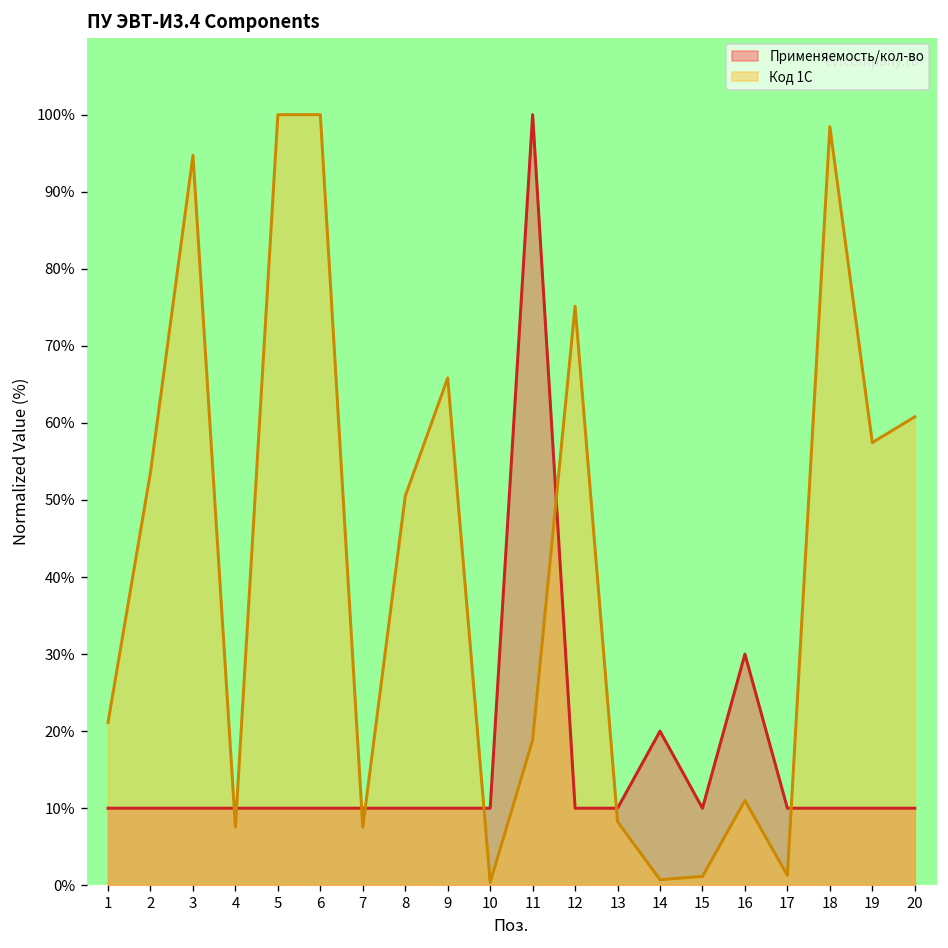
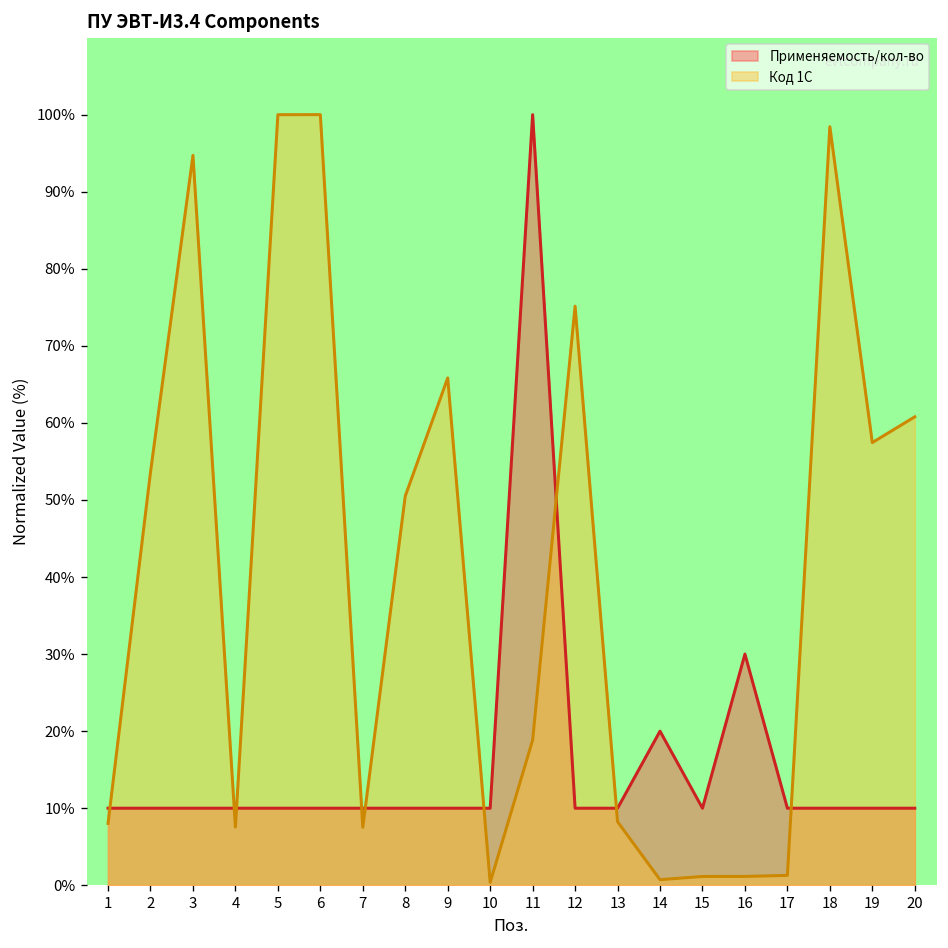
  {
    "Применяемость/кол-во": {
      "1": "10%",
      "2": "10%",
      "3": "10%",
      "4": "10%",
      "5": "10%",
      "6": "10%",
      "7": "10%",
      "8": "10%",
      "9": "10%",
      "10": "10%",
      "11": "100%",
      "12": "10%",
      "13": "10%",
      "14": "20%",
      "15": "10%",
      "16": "30%",
      "17": "10%",
      "18": "10%",
      "19": "10%",
      "20": "10%"
    },
    "Код 1С": {
-     "1": "21%",
+     "1": "8%",
      "2": "54%",
      "3": "95%",
      "4": "8%",
      "5": "100%",
      "6": "100%",
      "7": "8%",
      "8": "51%",
      "9": "66%",
      "10": "0%",
      "11": "19%",
      "12": "75%",
      "13": "8%",
      "14": "1%",
      "15": "1%",
-     "16": "11%",
+     "16": "1%",
      "17": "1%",
      "18": "98%",
      "19": "57%",
      "20": "61%"
    }
  }
